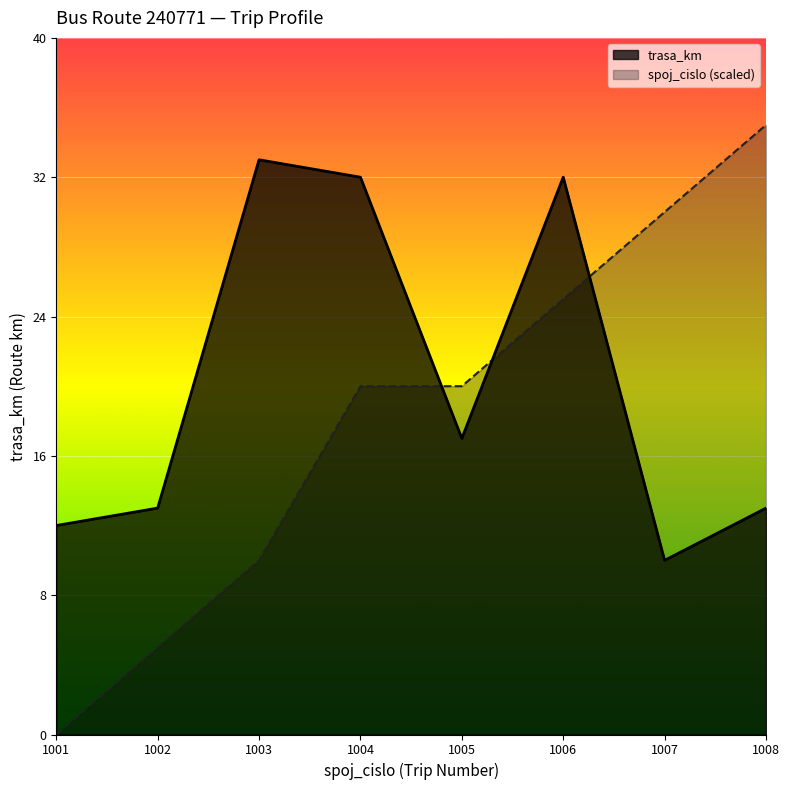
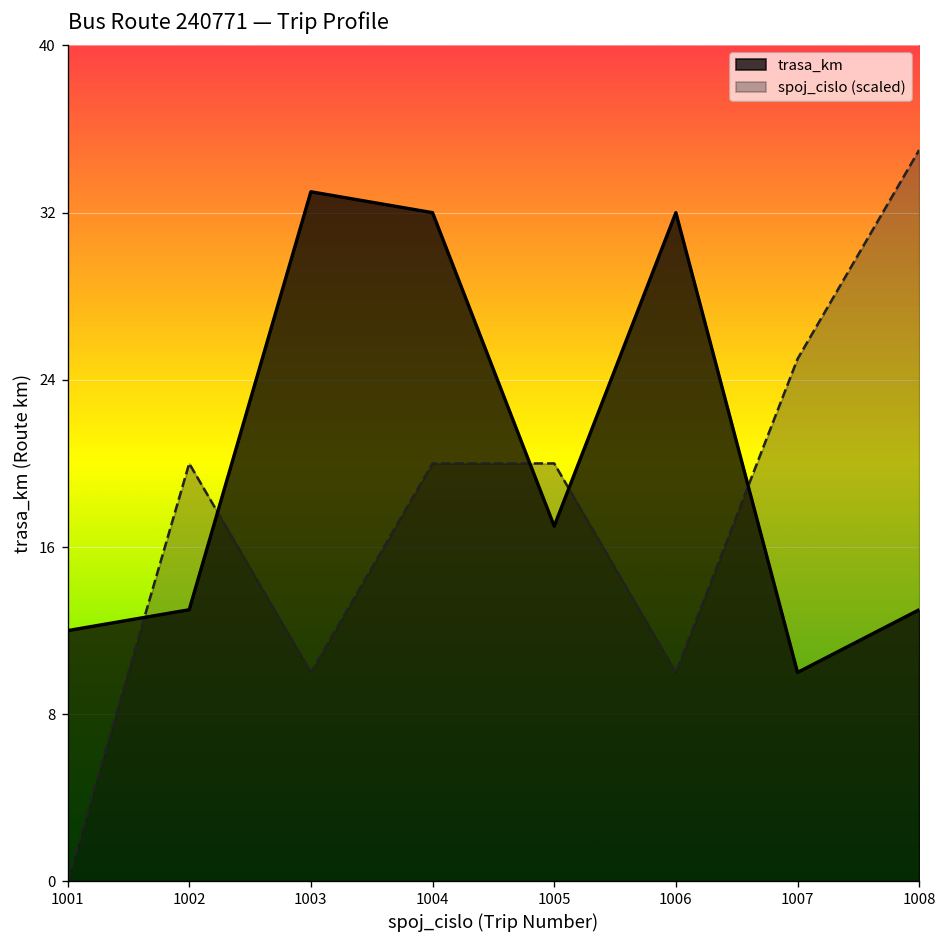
  {
    "trasa_km": {
      "1001": 12.0,
      "1002": 13.0,
      "1003": 33.0,
      "1004": 32.0,
      "1005": 17.0,
      "1006": 32.0,
      "1007": 10.0,
      "1008": 13.0
    },
    "spoj_cislo (scaled)": {
      "1001": 0.0,
-     "1002": 5.0,
+     "1002": 20.0,
      "1003": 10.0,
      "1004": 20.0,
      "1005": 20.0,
-     "1006": 25.0,
-     "1007": 30.0,
+     "1006": 10.0,
+     "1007": 25.0,
      "1008": 35.0
    }
  }
